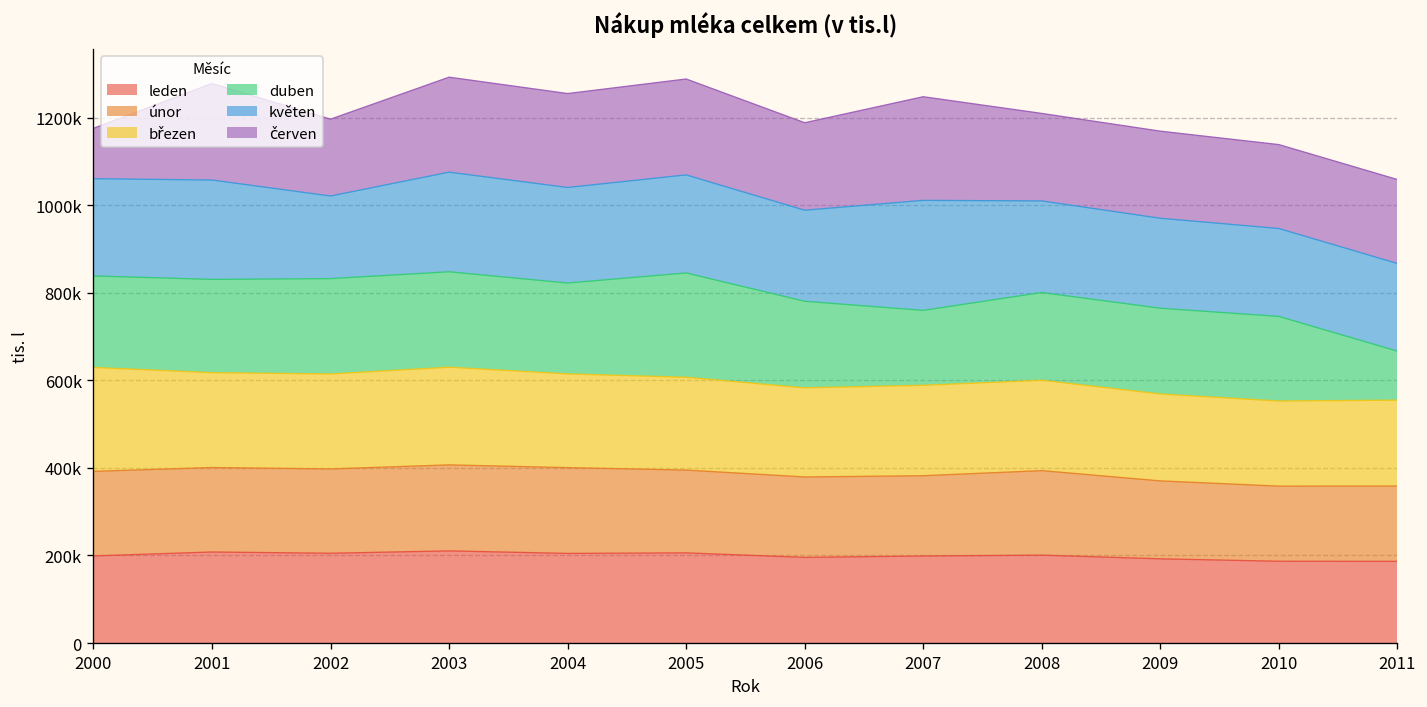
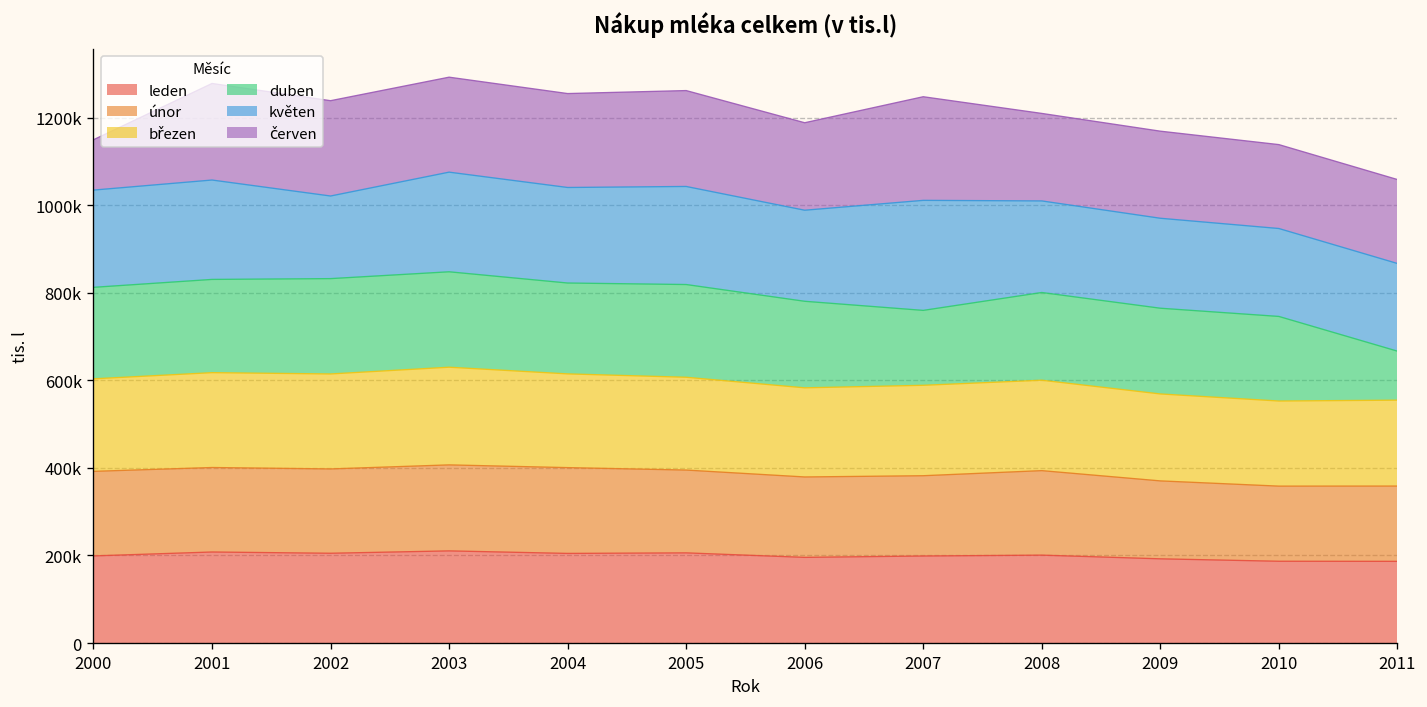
  {
    "březen": {
-     "2000": 240000,
+     "2000": 210000,
      "2001": 220000,
      "2002": 220000,
      "2003": 220000,
      "2004": 210000,
      "2005": 210000,
      "2006": 200000,
      "2007": 210000,
      "2008": 210000,
      "2009": 200000,
      "2010": 190000,
      "2011": 200000
    },
    "duben": {
      "2000": 210000,
      "2001": 210000,
      "2002": 220000,
      "2003": 220000,
      "2004": 210000,
-     "2005": 240000,
+     "2005": 210000,
      "2006": 200000,
      "2007": 170000,
      "2008": 200000,
      "2009": 200000,
      "2010": 190000,
      "2011": 110000
    },
    "květen": {
      "2000": 220000,
      "2001": 230000,
      "2002": 190000,
      "2003": 230000,
      "2004": 220000,
      "2005": 220000,
      "2006": 210000,
      "2007": 250000,
      "2008": 210000,
      "2009": 210000,
      "2010": 200000,
      "2011": 200000
    },
    "červen": {
      "2000": 110000,
-     "2002": 180000,
+     "2002": 220000,
      "2003": 220000,
      "2004": 210000,
      "2005": 220000,
      "2006": 200000,
      "2007": 240000,
      "2008": 200000,
      "2009": 200000,
      "2010": 190000,
      "2011": 190000
    }
  }
